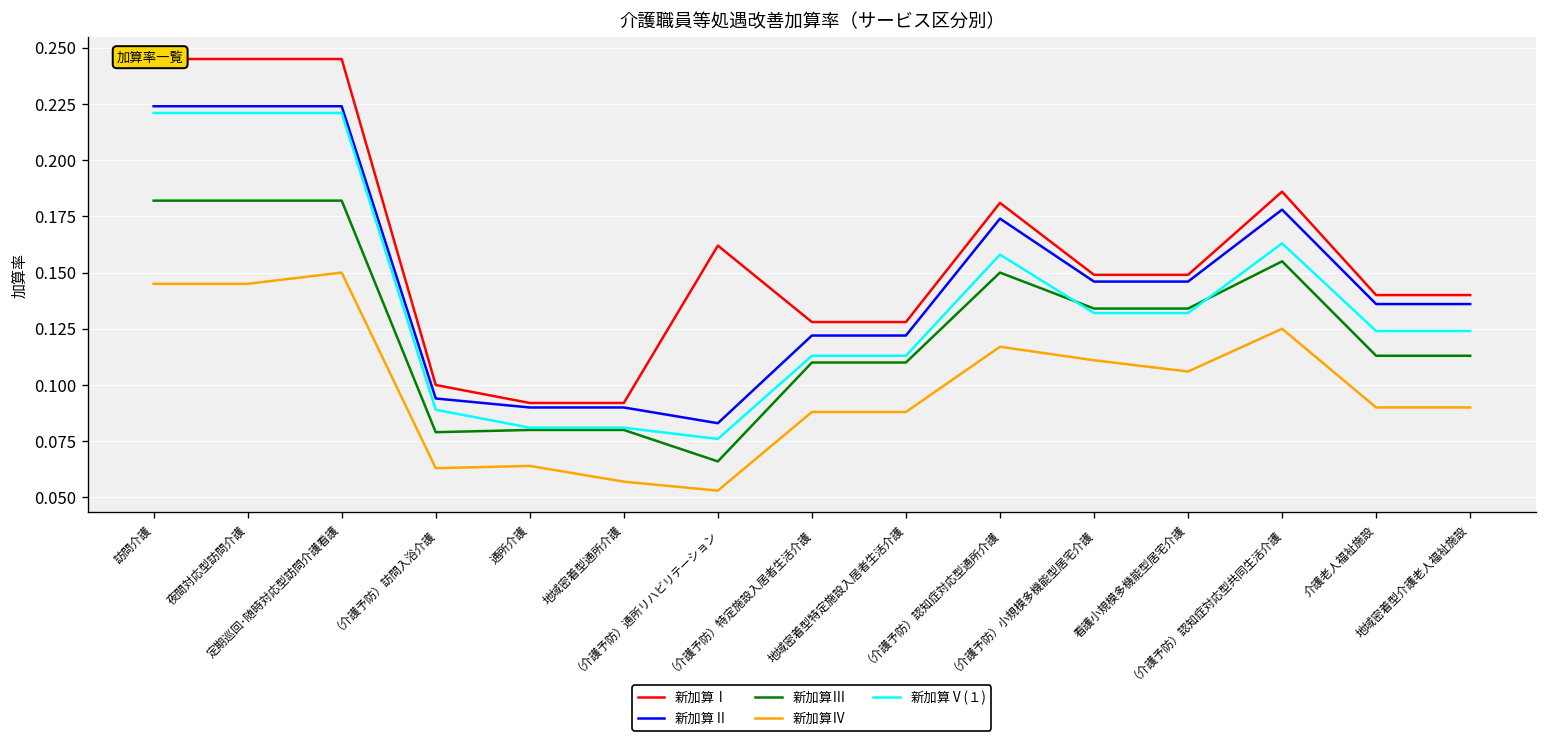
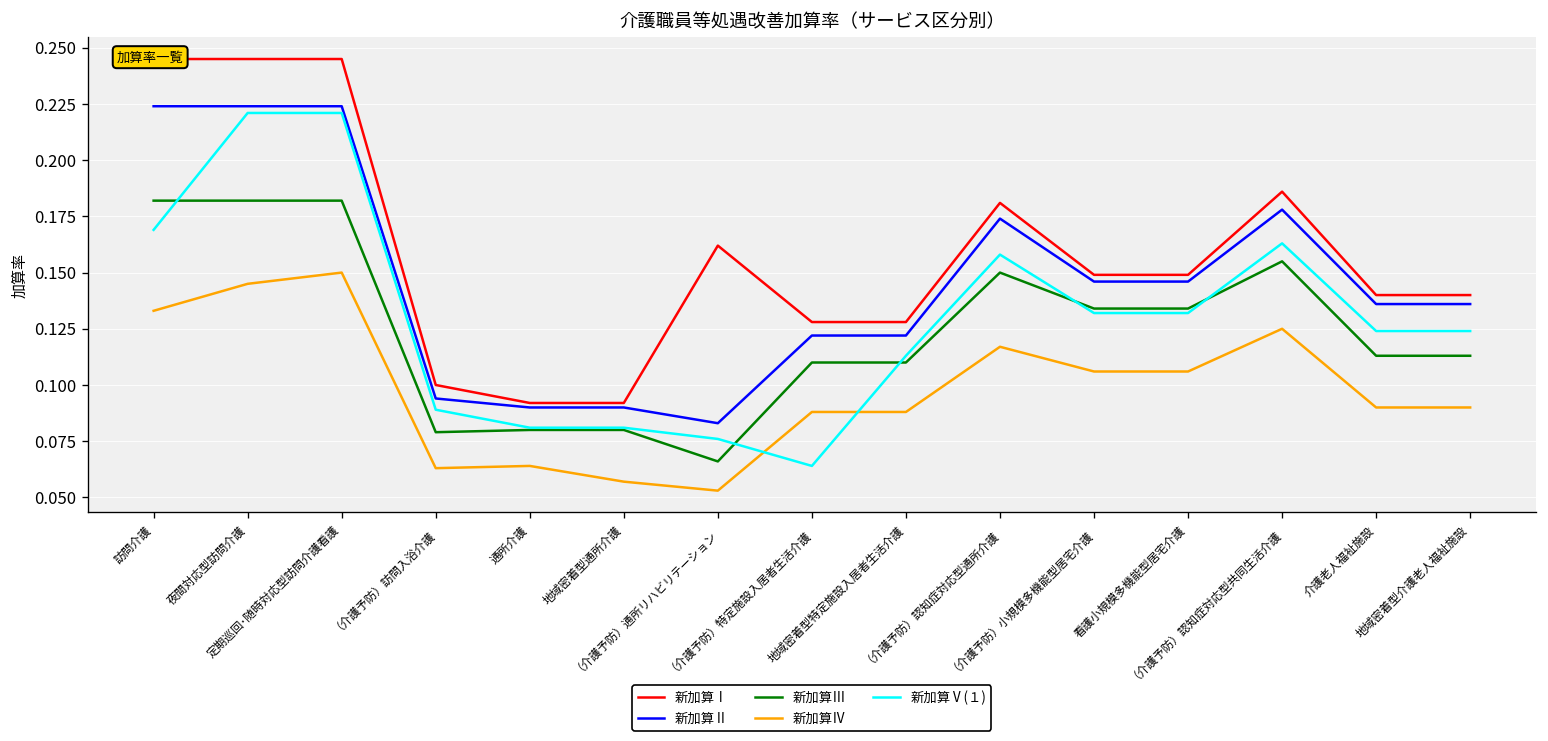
  {
    "新加算Ⅰ": {
      "夜間対応型訪問介護": 0.245,
      "定期巡回･随時対応型訪問介護看護": 0.245,
      "（介護予防）訪問入浴介護": 0.100,
      "通所介護": 0.092,
      "地域密着型通所介護": 0.092,
      "（介護予防）通所リハビリテーション": 0.162,
      "（介護予防）特定施設入居者生活介護": 0.128,
      "地域密着型特定施設入居者生活介護": 0.128,
      "（介護予防）認知症対応型通所介護": 0.181,
      "（介護予防）小規模多機能型居宅介護": 0.149,
      "看護小規模多機能型居宅介護": 0.149,
      "（介護予防）認知症対応型共同生活介護": 0.186,
      "介護老人福祉施設": 0.140,
      "地域密着型介護老人福祉施設": 0.140
    },
    "新加算Ⅱ": {
      "訪問介護": 0.224,
      "夜間対応型訪問介護": 0.224,
      "定期巡回･随時対応型訪問介護看護": 0.224,
      "（介護予防）訪問入浴介護": 0.094,
      "通所介護": 0.090,
      "地域密着型通所介護": 0.090,
      "（介護予防）通所リハビリテーション": 0.083,
      "（介護予防）特定施設入居者生活介護": 0.122,
      "地域密着型特定施設入居者生活介護": 0.122,
      "（介護予防）認知症対応型通所介護": 0.174,
      "（介護予防）小規模多機能型居宅介護": 0.146,
      "看護小規模多機能型居宅介護": 0.146,
      "（介護予防）認知症対応型共同生活介護": 0.178,
      "介護老人福祉施設": 0.136,
      "地域密着型介護老人福祉施設": 0.136
    },
    "新加算Ⅲ": {
      "訪問介護": 0.182,
      "夜間対応型訪問介護": 0.182,
      "定期巡回･随時対応型訪問介護看護": 0.182,
      "（介護予防）訪問入浴介護": 0.079,
      "（介護予防）通所リハビリテーション": 0.066,
      "（介護予防）特定施設入居者生活介護": 0.110,
      "地域密着型特定施設入居者生活介護": 0.110,
      "（介護予防）認知症対応型通所介護": 0.150,
      "（介護予防）小規模多機能型居宅介護": 0.134,
      "看護小規模多機能型居宅介護": 0.134,
      "（介護予防）認知症対応型共同生活介護": 0.155,
      "介護老人福祉施設": 0.113,
      "地域密着型介護老人福祉施設": 0.113
    },
    "新加算Ⅳ": {
-     "訪問介護": 0.145,
+     "訪問介護": 0.133,
      "夜間対応型訪問介護": 0.145,
      "定期巡回･随時対応型訪問介護看護": 0.150,
      "（介護予防）訪問入浴介護": 0.063,
      "通所介護": 0.064,
      "地域密着型通所介護": 0.057,
      "（介護予防）通所リハビリテーション": 0.053,
      "（介護予防）特定施設入居者生活介護": 0.088,
      "地域密着型特定施設入居者生活介護": 0.088,
      "（介護予防）認知症対応型通所介護": 0.117,
-     "（介護予防）小規模多機能型居宅介護": 0.111,
+     "（介護予防）小規模多機能型居宅介護": 0.106,
      "看護小規模多機能型居宅介護": 0.106,
      "（介護予防）認知症対応型共同生活介護": 0.125,
      "介護老人福祉施設": 0.090,
      "地域密着型介護老人福祉施設": 0.090
    },
    "新加算Ⅴ(１)": {
-     "訪問介護": 0.221,
+     "訪問介護": 0.169,
      "夜間対応型訪問介護": 0.221,
      "定期巡回･随時対応型訪問介護看護": 0.221,
      "（介護予防）訪問入浴介護": 0.089,
      "（介護予防）通所リハビリテーション": 0.076,
-     "（介護予防）特定施設入居者生活介護": 0.113,
+     "（介護予防）特定施設入居者生活介護": 0.064,
      "地域密着型特定施設入居者生活介護": 0.113,
      "（介護予防）認知症対応型通所介護": 0.158,
      "（介護予防）小規模多機能型居宅介護": 0.132,
      "看護小規模多機能型居宅介護": 0.132,
      "（介護予防）認知症対応型共同生活介護": 0.163,
      "介護老人福祉施設": 0.124,
      "地域密着型介護老人福祉施設": 0.124
    }
  }
